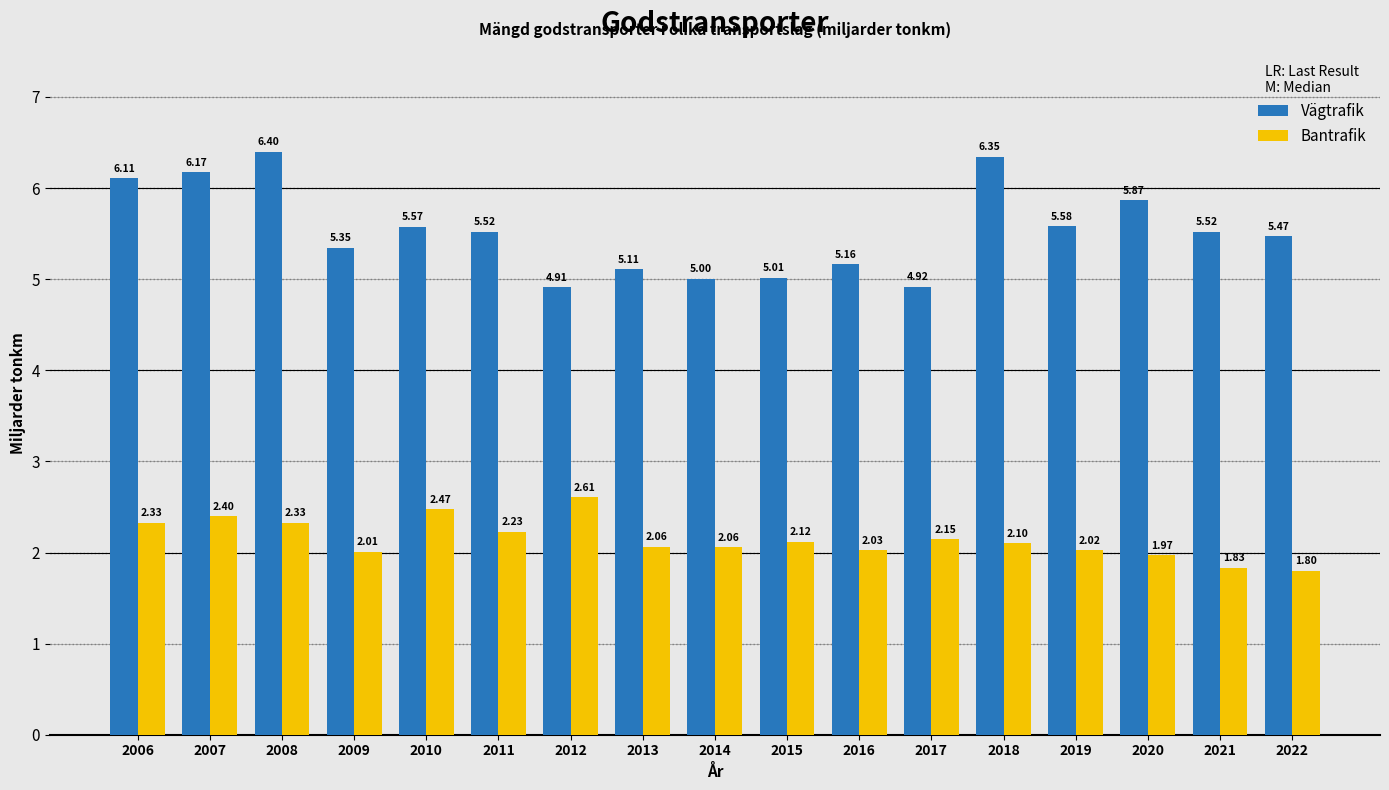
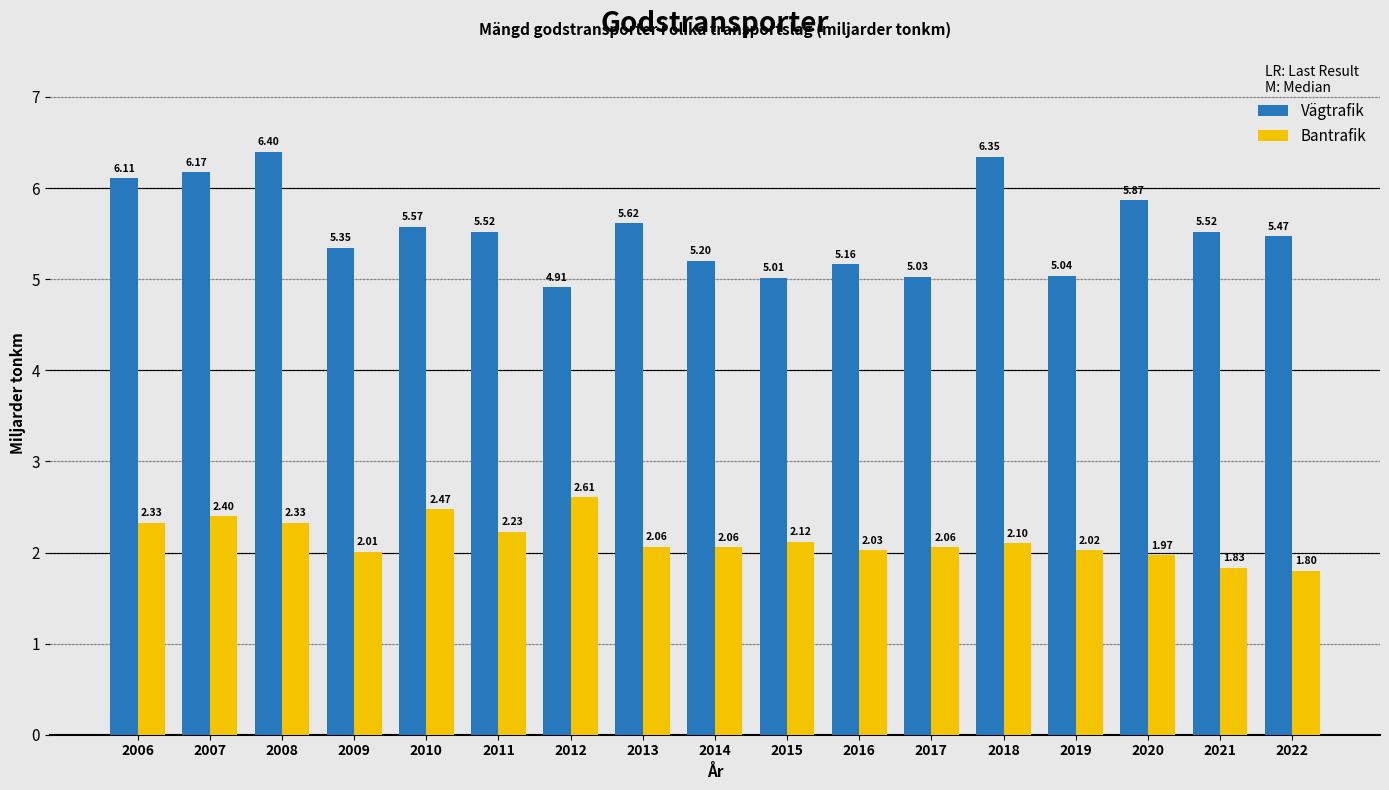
  {
    "Vägtrafik": {
      "2006": 6.11,
      "2007": 6.17,
      "2008": 6.40,
      "2009": 5.35,
      "2010": 5.57,
      "2011": 5.52,
      "2012": 4.91,
-     "2013": 5.11,
-     "2014": 5.00,
+     "2013": 5.62,
+     "2014": 5.20,
      "2015": 5.01,
      "2016": 5.16,
-     "2017": 4.92,
+     "2017": 5.03,
      "2018": 6.35,
-     "2019": 5.58,
+     "2019": 5.04,
      "2020": 5.87,
      "2021": 5.52,
      "2022": 5.47
    },
    "Bantrafik": {
      "2006": 2.33,
      "2007": 2.40,
      "2008": 2.33,
      "2009": 2.01,
      "2010": 2.47,
      "2011": 2.23,
      "2012": 2.61,
      "2013": 2.06,
      "2014": 2.06,
      "2015": 2.12,
      "2016": 2.03,
-     "2017": 2.15,
+     "2017": 2.06,
      "2018": 2.10,
      "2019": 2.02,
      "2020": 1.97,
      "2021": 1.83,
      "2022": 1.80
    }
  }
